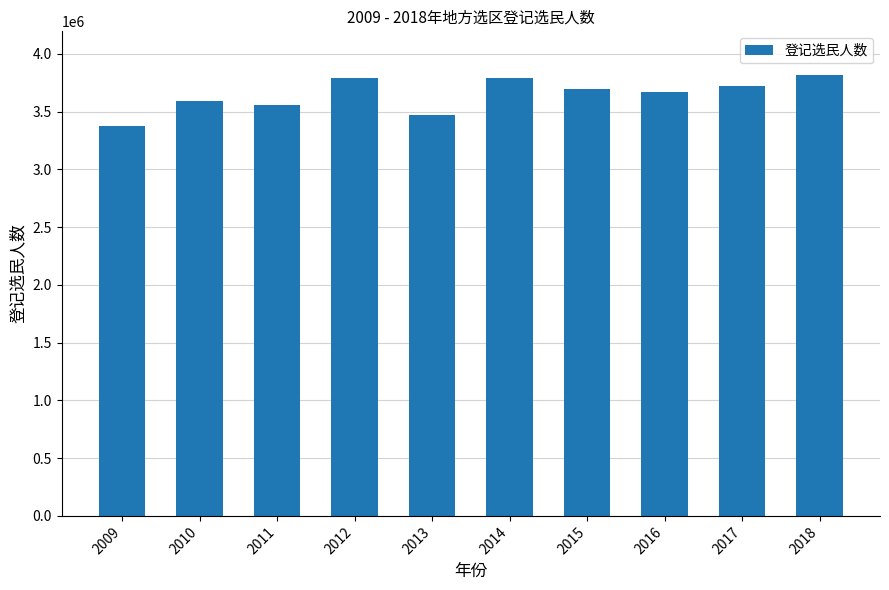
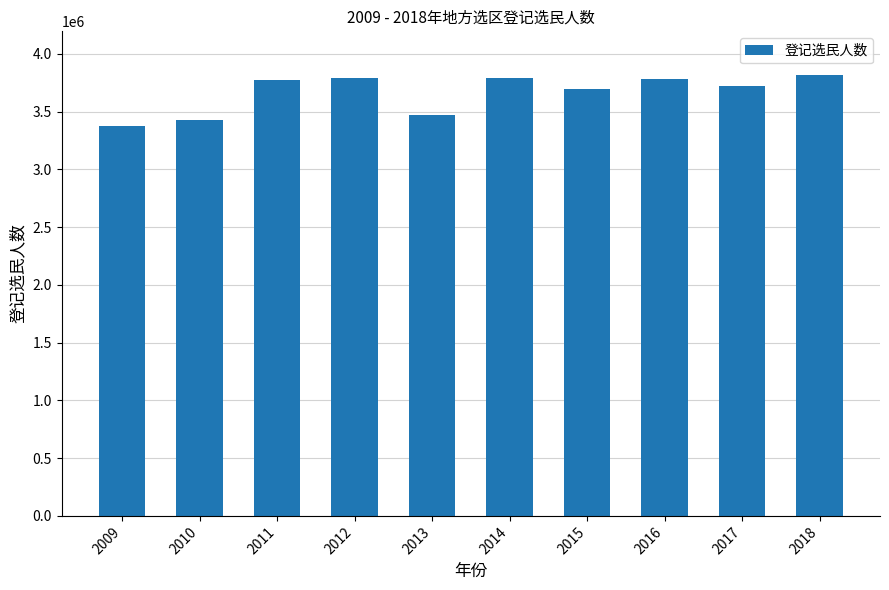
  {
    "2009": 3370000,
-   "2010": 3590000,
-   "2011": 3560000,
+   "2010": 3430000,
+   "2011": 3770000,
    "2012": 3790000,
    "2013": 3470000,
    "2014": 3790000,
    "2015": 3690000,
-   "2016": 3670000,
+   "2016": 3780000,
    "2017": 3720000,
    "2018": 3810000
  }
